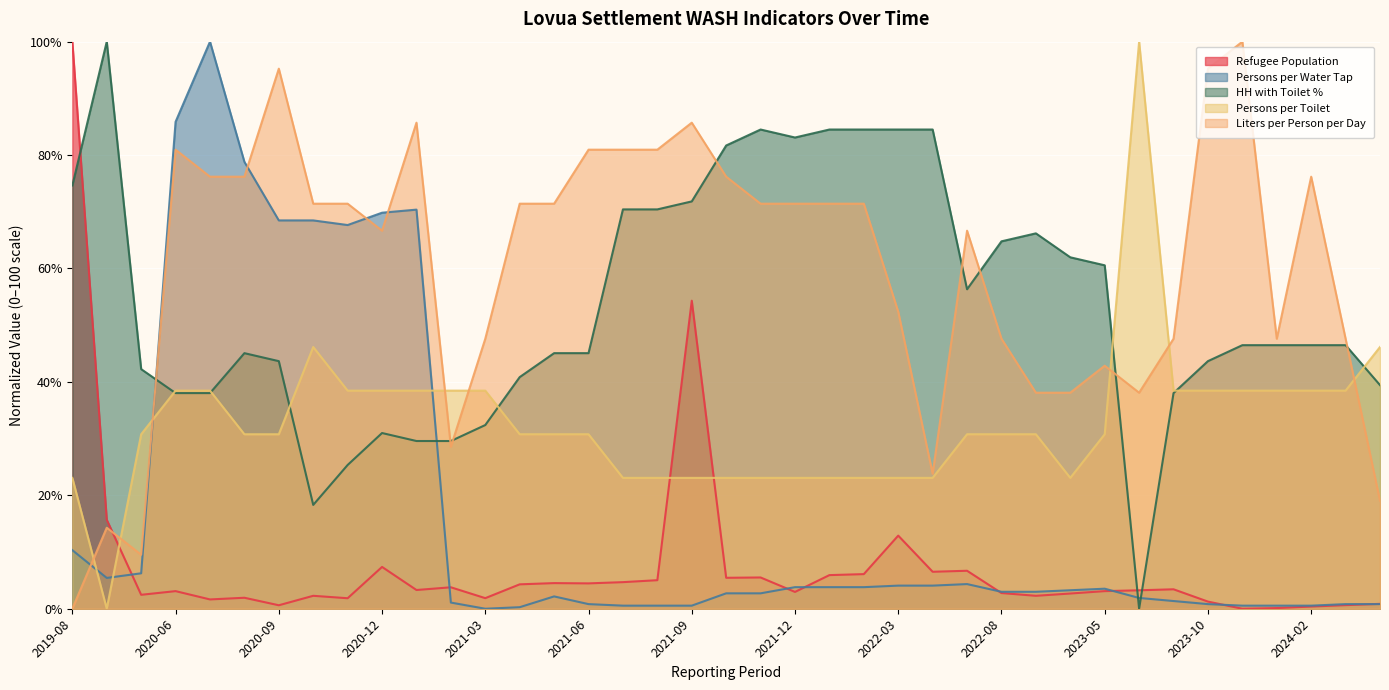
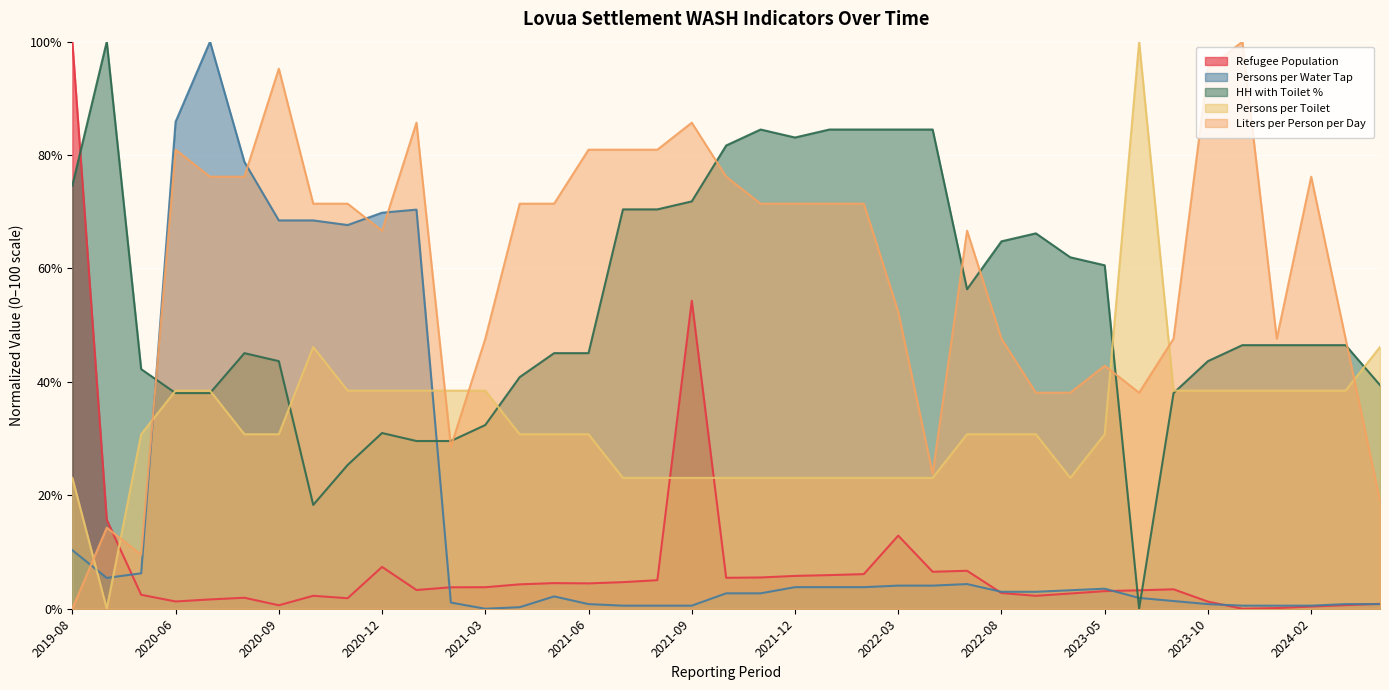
  {
    "Refugee Population": {
      "2019-08": "100%",
-     "2020-06": "3%",
+     "2020-06": "1%",
      "2020-09": "1%",
      "2020-12": "7%",
-     "2021-03": "2%",
+     "2021-03": "4%",
      "2021-06": "4%",
      "2021-09": "54%",
-     "2021-12": "3%",
+     "2021-12": "6%",
      "2022-03": "13%"
    }
  }
